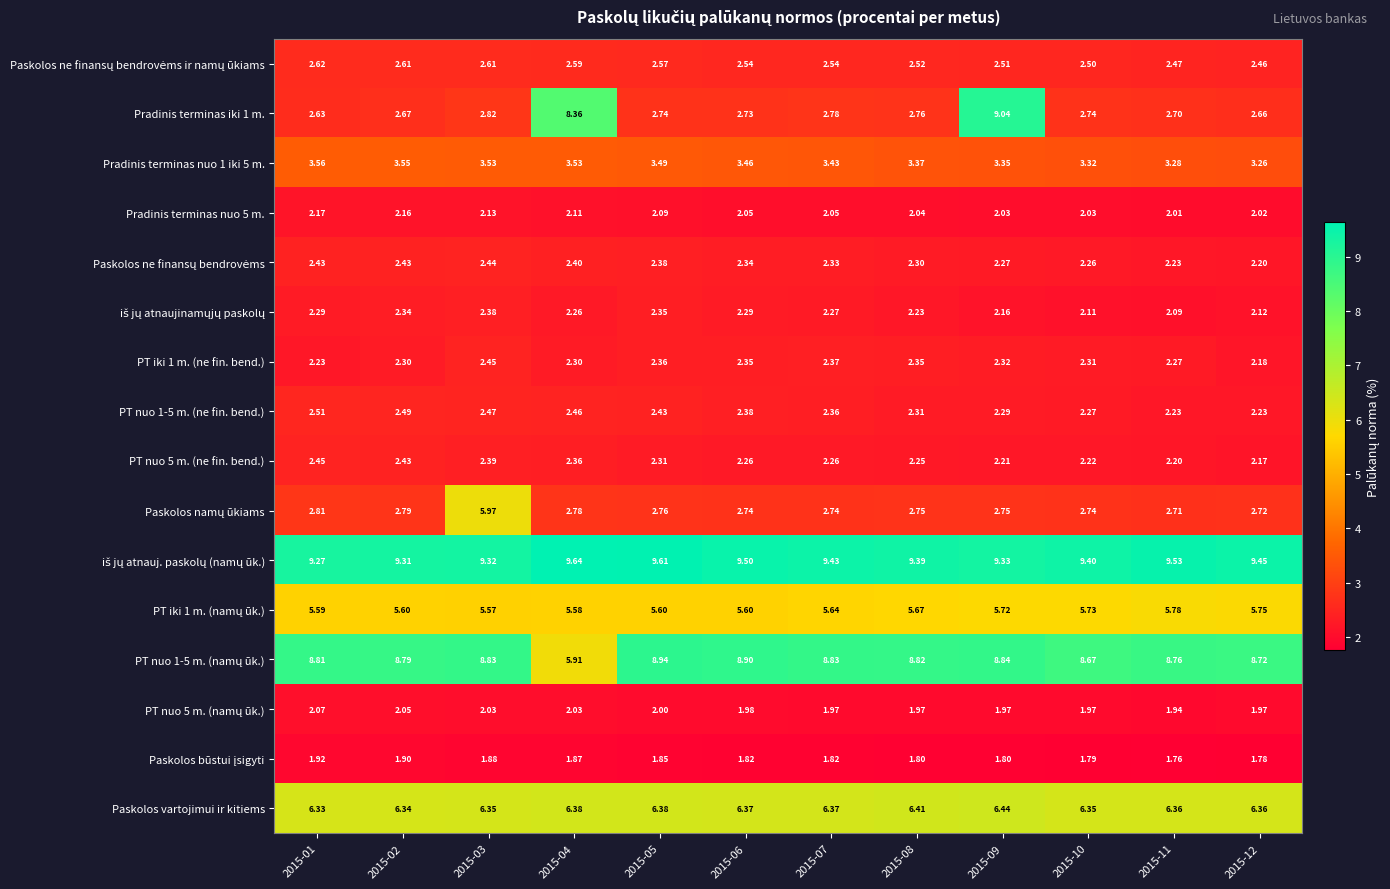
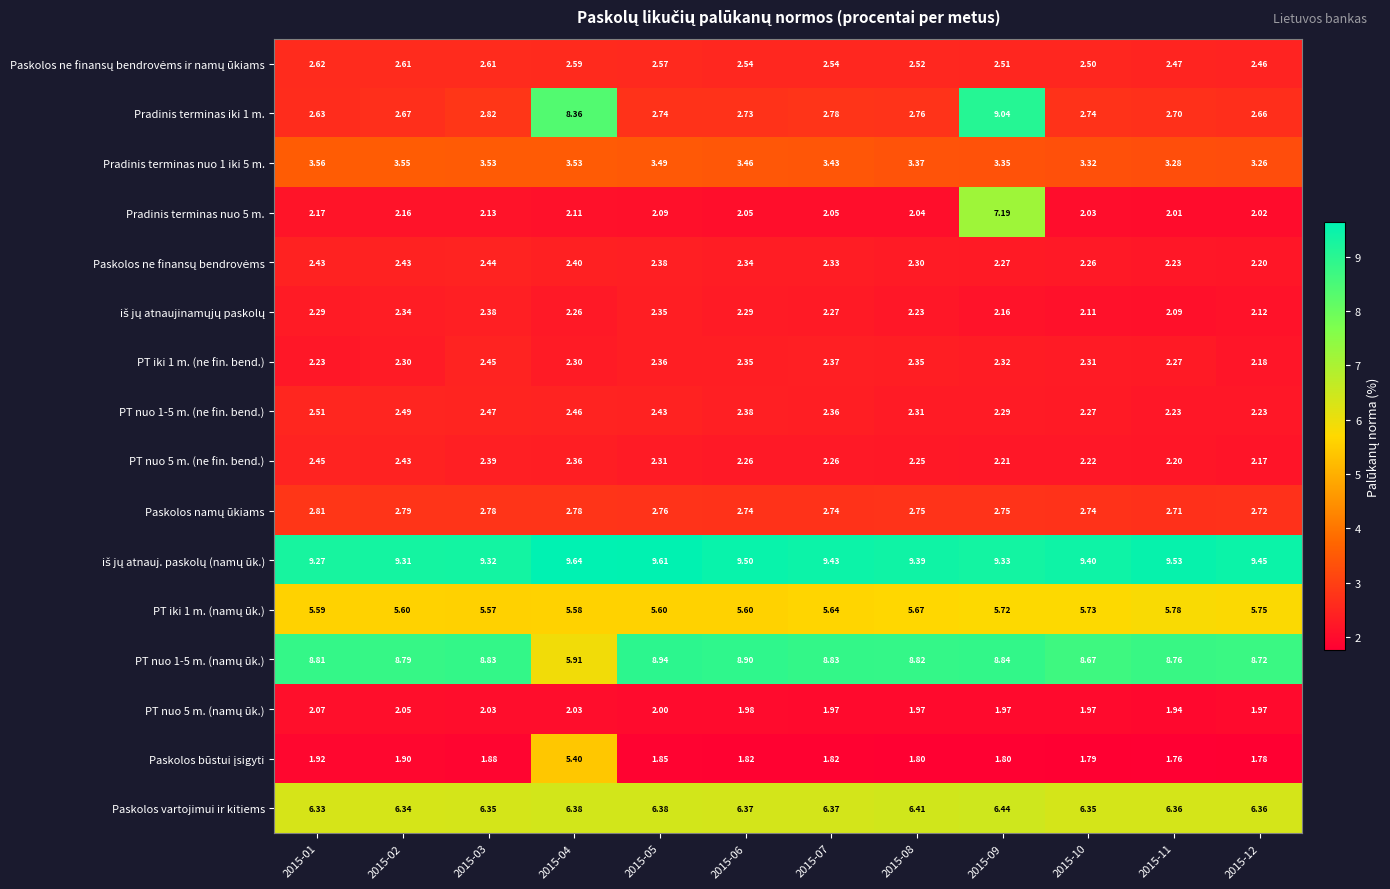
  {
    "Paskolos ne finansų bendrovėms ir namų ūkiams": {
      "2015-01": 2.62,
      "2015-02": 2.61,
      "2015-03": 2.61,
      "2015-04": 2.59,
      "2015-05": 2.57,
      "2015-06": 2.54,
      "2015-07": 2.54,
      "2015-08": 2.52,
      "2015-09": 2.51,
      "2015-10": 2.50,
      "2015-11": 2.47,
      "2015-12": 2.46
    },
    "Pradinis terminas iki 1 m.": {
      "2015-01": 2.63,
      "2015-02": 2.67,
      "2015-03": 2.82,
      "2015-04": 8.36,
      "2015-05": 2.74,
      "2015-06": 2.73,
      "2015-07": 2.78,
      "2015-08": 2.76,
      "2015-09": 9.04,
      "2015-10": 2.74,
      "2015-11": 2.70,
      "2015-12": 2.66
    },
    "Pradinis terminas nuo 1 iki 5 m.": {
      "2015-01": 3.56,
      "2015-02": 3.55,
      "2015-03": 3.53,
      "2015-04": 3.53,
      "2015-05": 3.49,
      "2015-06": 3.46,
      "2015-07": 3.43,
      "2015-08": 3.37,
      "2015-09": 3.35,
      "2015-10": 3.32,
      "2015-11": 3.28,
      "2015-12": 3.26
    },
    "Pradinis terminas nuo 5 m.": {
      "2015-01": 2.17,
      "2015-02": 2.16,
      "2015-03": 2.13,
      "2015-04": 2.11,
      "2015-05": 2.09,
      "2015-06": 2.05,
      "2015-07": 2.05,
      "2015-08": 2.04,
-     "2015-09": 2.03,
+     "2015-09": 7.19,
      "2015-10": 2.03,
      "2015-11": 2.01,
      "2015-12": 2.02
    },
    "Paskolos ne finansų bendrovėms": {
      "2015-01": 2.43,
      "2015-02": 2.43,
      "2015-03": 2.44,
      "2015-04": 2.40,
      "2015-05": 2.38,
      "2015-06": 2.34,
      "2015-07": 2.33,
      "2015-08": 2.30,
      "2015-09": 2.27,
      "2015-10": 2.26,
      "2015-11": 2.23,
      "2015-12": 2.20
    },
    "iš jų atnaujinamųjų paskolų": {
      "2015-01": 2.29,
      "2015-02": 2.34,
      "2015-03": 2.38,
      "2015-04": 2.26,
      "2015-05": 2.35,
      "2015-06": 2.29,
      "2015-07": 2.27,
      "2015-08": 2.23,
      "2015-09": 2.16,
      "2015-10": 2.11,
      "2015-11": 2.09,
      "2015-12": 2.12
    },
    "PT iki 1 m. (ne fin. bend.)": {
      "2015-01": 2.23,
      "2015-02": 2.30,
      "2015-03": 2.45,
      "2015-04": 2.30,
      "2015-05": 2.36,
      "2015-06": 2.35,
      "2015-07": 2.37,
      "2015-08": 2.35,
      "2015-09": 2.32,
      "2015-10": 2.31,
      "2015-11": 2.27,
      "2015-12": 2.18
    },
    "PT nuo 1-5 m. (ne fin. bend.)": {
      "2015-01": 2.51,
      "2015-02": 2.49,
      "2015-03": 2.47,
      "2015-04": 2.46,
      "2015-05": 2.43,
      "2015-06": 2.38,
      "2015-07": 2.36,
      "2015-08": 2.31,
      "2015-09": 2.29,
      "2015-10": 2.27,
      "2015-11": 2.23,
      "2015-12": 2.23
    },
    "PT nuo 5 m. (ne fin. bend.)": {
      "2015-01": 2.45,
      "2015-02": 2.43,
      "2015-03": 2.39,
      "2015-04": 2.36,
      "2015-05": 2.31,
      "2015-06": 2.26,
      "2015-07": 2.26,
      "2015-08": 2.25,
      "2015-09": 2.21,
      "2015-10": 2.22,
      "2015-11": 2.20,
      "2015-12": 2.17
    },
    "Paskolos namų ūkiams": {
      "2015-01": 2.81,
      "2015-02": 2.79,
-     "2015-03": 5.97,
+     "2015-03": 2.78,
      "2015-04": 2.78,
      "2015-05": 2.76,
      "2015-06": 2.74,
      "2015-07": 2.74,
      "2015-08": 2.75,
      "2015-09": 2.75,
      "2015-10": 2.74,
      "2015-11": 2.71,
      "2015-12": 2.72
    },
    "iš jų atnauj. paskolų (namų ūk.)": {
      "2015-01": 9.27,
      "2015-02": 9.31,
      "2015-03": 9.32,
      "2015-04": 9.64,
      "2015-05": 9.61,
      "2015-06": 9.50,
      "2015-07": 9.43,
      "2015-08": 9.39,
      "2015-09": 9.33,
      "2015-10": 9.40,
      "2015-11": 9.53,
      "2015-12": 9.45
    },
    "PT iki 1 m. (namų ūk.)": {
      "2015-01": 5.59,
      "2015-02": 5.60,
      "2015-03": 5.57,
      "2015-04": 5.58,
      "2015-05": 5.60,
      "2015-06": 5.60,
      "2015-07": 5.64,
      "2015-08": 5.67,
      "2015-09": 5.72,
      "2015-10": 5.73,
      "2015-11": 5.78,
      "2015-12": 5.75
    },
    "PT nuo 1-5 m. (namų ūk.)": {
      "2015-01": 8.81,
      "2015-02": 8.79,
      "2015-03": 8.83,
      "2015-04": 5.91,
      "2015-05": 8.94,
      "2015-06": 8.90,
      "2015-07": 8.83,
      "2015-08": 8.82,
      "2015-09": 8.84,
      "2015-10": 8.67,
      "2015-11": 8.76,
      "2015-12": 8.72
    },
    "PT nuo 5 m. (namų ūk.)": {
      "2015-01": 2.07,
      "2015-02": 2.05,
      "2015-03": 2.03,
      "2015-04": 2.03,
      "2015-05": 2.00,
      "2015-06": 1.98,
      "2015-07": 1.97,
      "2015-08": 1.97,
      "2015-09": 1.97,
      "2015-10": 1.97,
      "2015-11": 1.94,
      "2015-12": 1.97
    },
    "Paskolos būstui įsigyti": {
      "2015-01": 1.92,
      "2015-02": 1.90,
      "2015-03": 1.88,
-     "2015-04": 1.87,
+     "2015-04": 5.40,
      "2015-05": 1.85,
      "2015-06": 1.82,
      "2015-07": 1.82,
      "2015-08": 1.80,
      "2015-09": 1.80,
      "2015-10": 1.79,
      "2015-11": 1.76,
      "2015-12": 1.78
    },
    "Paskolos vartojimui ir kitiems": {
      "2015-01": 6.33,
      "2015-02": 6.34,
      "2015-03": 6.35,
      "2015-04": 6.38,
      "2015-05": 6.38,
      "2015-06": 6.37,
      "2015-07": 6.37,
      "2015-08": 6.41,
      "2015-09": 6.44,
      "2015-10": 6.35,
      "2015-11": 6.36,
      "2015-12": 6.36
    }
  }
